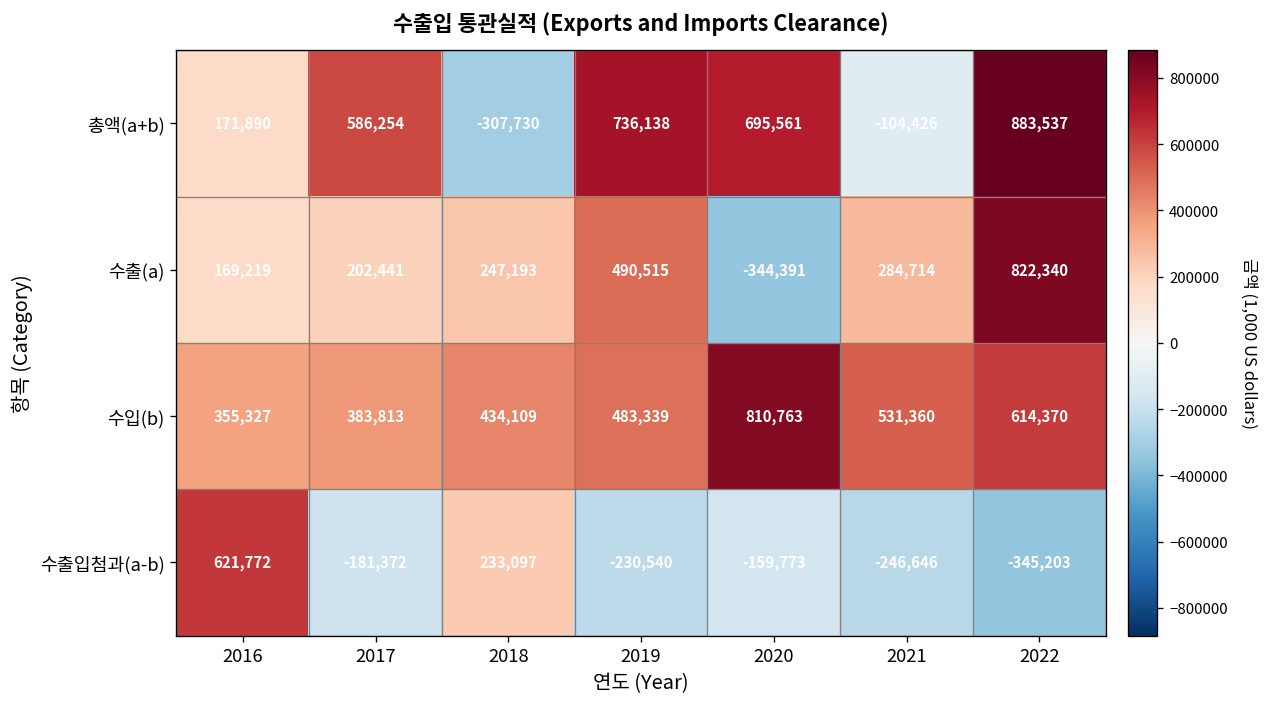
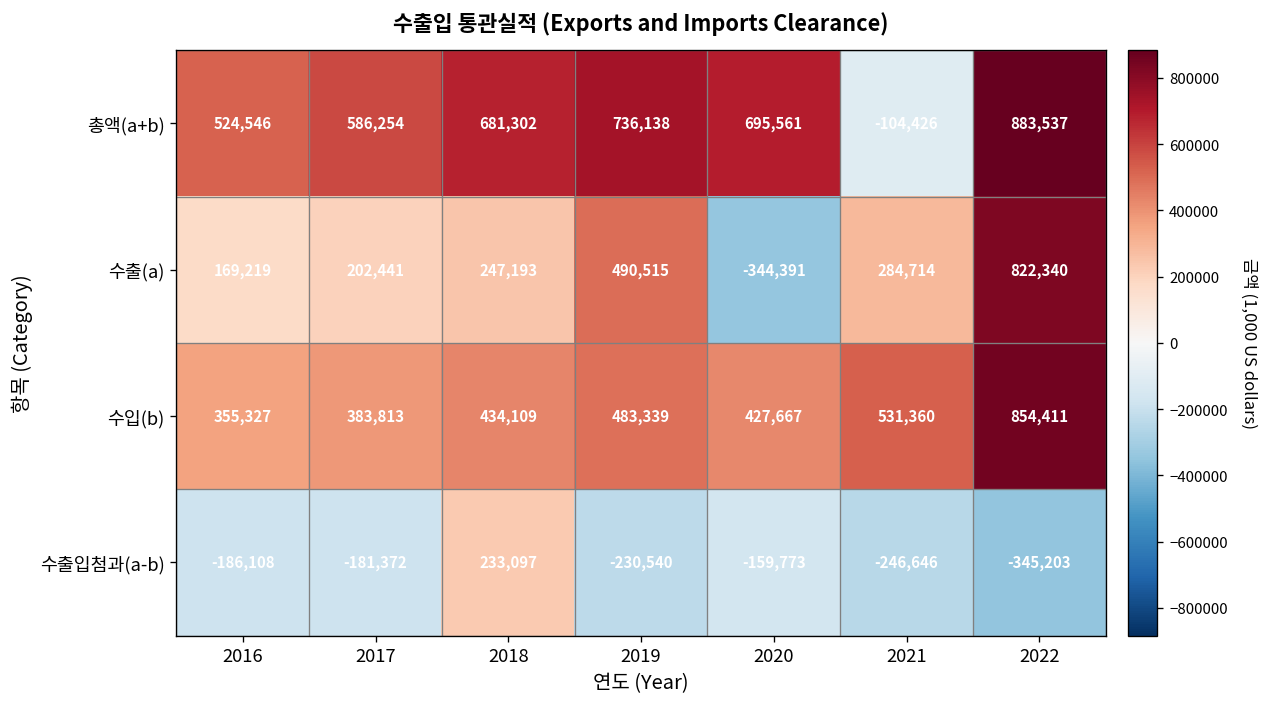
  {
    "총액(a+b)": {
-     "2016": "171,890",
+     "2016": "524,546",
      "2017": "586,254",
-     "2018": "-307,730",
+     "2018": "681,302",
      "2019": "736,138",
      "2020": "695,561",
      "2022": "883,537"
    },
    "수출(a)": {
      "2016": "169,219",
      "2017": "202,441",
      "2018": "247,193",
      "2019": "490,515",
      "2020": "-344,391",
      "2021": "284,714",
      "2022": "822,340"
    },
    "수입(b)": {
      "2016": "355,327",
      "2017": "383,813",
      "2018": "434,109",
      "2019": "483,339",
-     "2020": "810,763",
+     "2020": "427,667",
      "2021": "531,360",
-     "2022": "614,370"
+     "2022": "854,411"
    },
    "수출입첨과(a-b)": {
-     "2016": "621,772",
+     "2016": "-186,108",
      "2017": "-181,372",
      "2018": "233,097",
      "2019": "-230,540",
      "2021": "-246,646",
      "2022": "-345,203"
    }
  }
